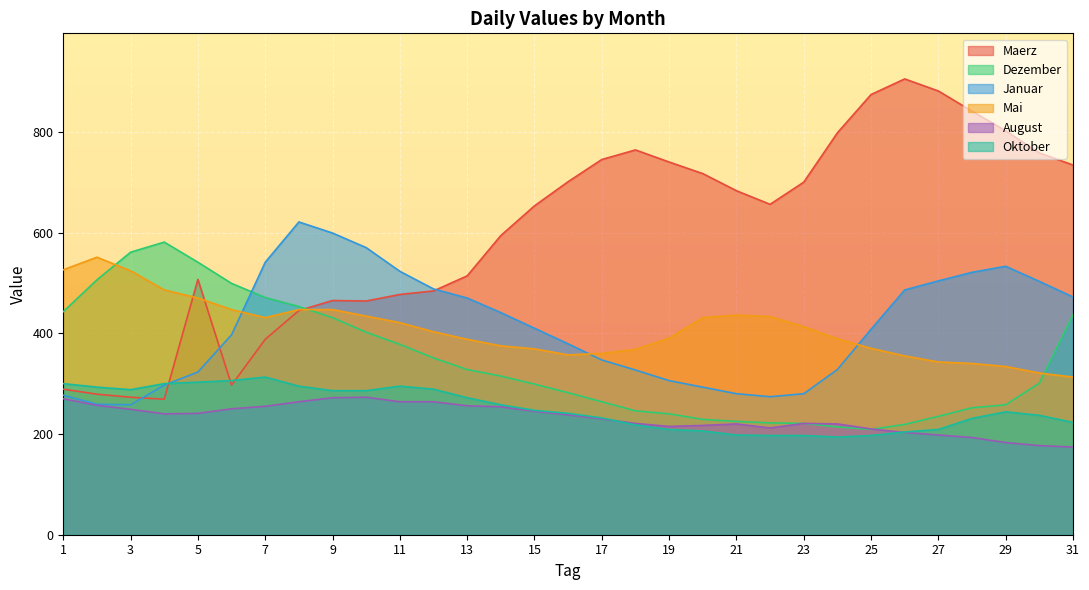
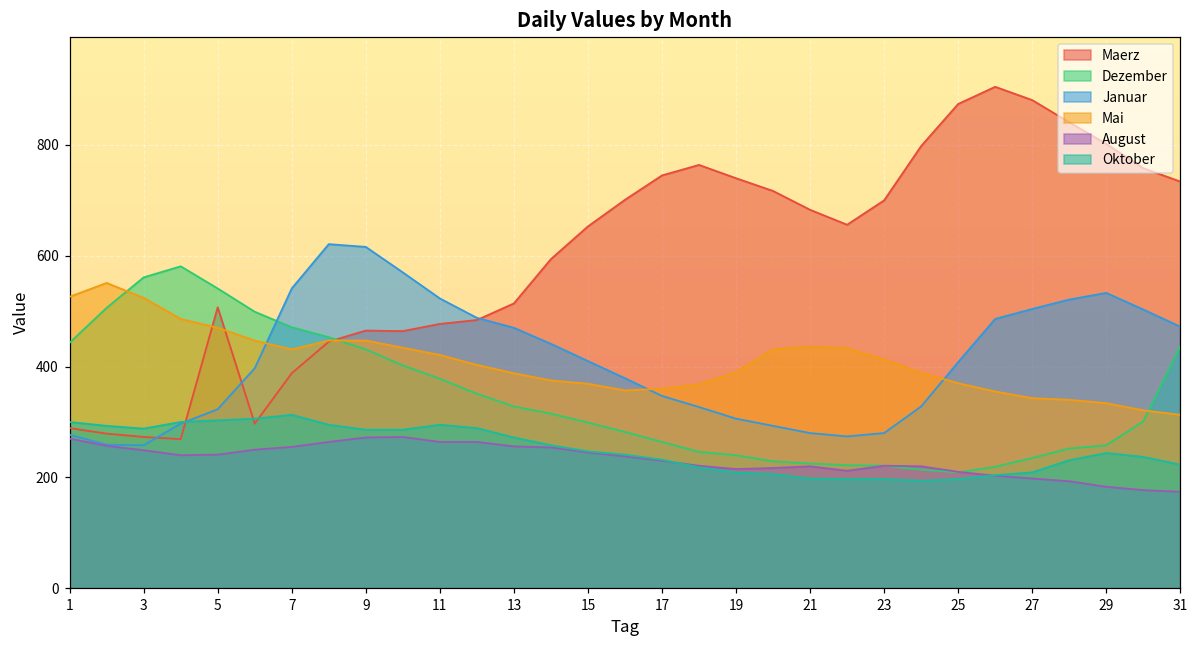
  {
    "Maerz": {
      "1": 290,
      "3": 270,
      "5": 510,
      "7": 390,
      "9": 470,
      "11": 480,
      "13": 510,
      "15": 650,
      "17": 750,
      "19": 740,
      "21": 680,
      "23": 700,
      "25": 870,
      "27": 880,
      "31": 730
    },
    "Januar": {
      "1": 280,
      "3": 260,
      "5": 320,
      "7": 540,
-     "9": 600,
+     "9": 620,
      "11": 520,
      "13": 470,
      "15": 410,
      "17": 350,
      "19": 310,
      "21": 280,
      "23": 280,
      "25": 410,
      "27": 500,
      "29": 530,
      "31": 470
    },
    "Mai": {
      "1": 530,
      "3": 520,
      "5": 470,
      "7": 430,
      "9": 450,
      "11": 420,
      "13": 390,
      "15": 370,
      "17": 360,
      "19": 390,
      "21": 440,
      "23": 410,
      "25": 370,
      "27": 340,
      "29": 330,
      "31": 310
    },
    "August": {
      "1": 270,
      "3": 250,
      "5": 240,
      "7": 260,
      "9": 270,
      "11": 260,
      "13": 260,
      "19": 220,
      "27": 200,
      "29": 180,
      "31": 170
    }
  }
